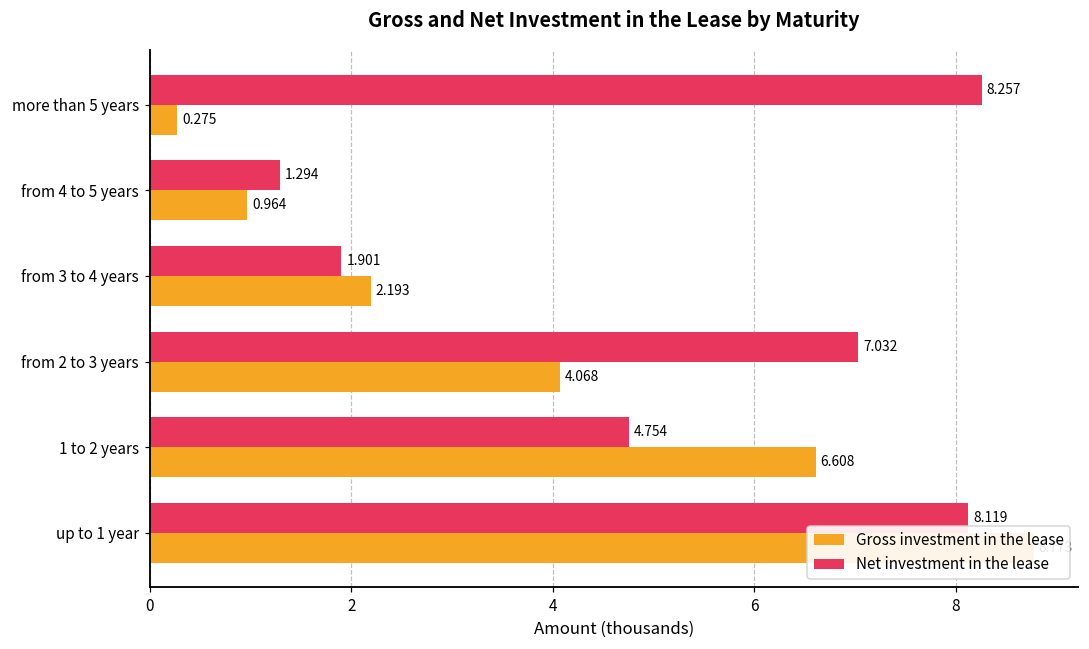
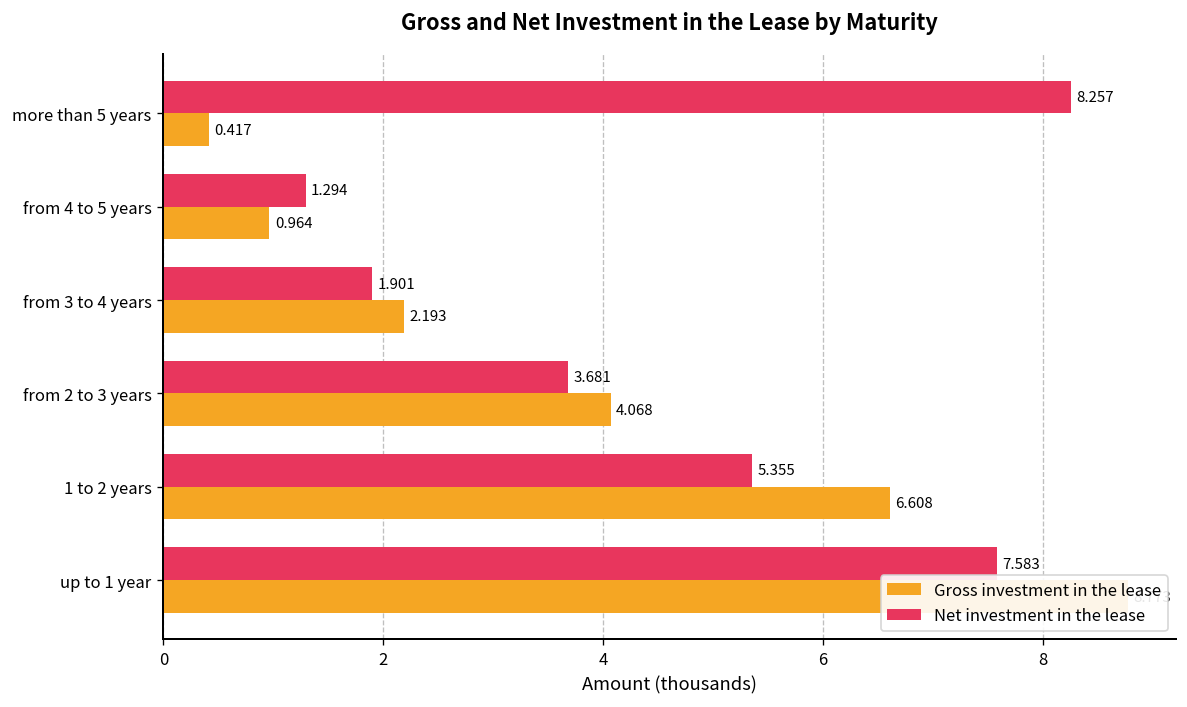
  {
    "Gross investment in the lease": {
-     "more than 5 years": 0.275,
+     "more than 5 years": 0.417,
      "from 4 to 5 years": 0.964,
      "from 3 to 4 years": 2.193,
      "from 2 to 3 years": 4.068,
      "1 to 2 years": 6.608
    },
    "Net investment in the lease": {
      "more than 5 years": 8.257,
      "from 4 to 5 years": 1.294,
      "from 3 to 4 years": 1.901,
-     "from 2 to 3 years": 7.032,
-     "1 to 2 years": 4.754,
-     "up to 1 year": 8.119
+     "from 2 to 3 years": 3.681,
+     "1 to 2 years": 5.355,
+     "up to 1 year": 7.583
    }
  }
